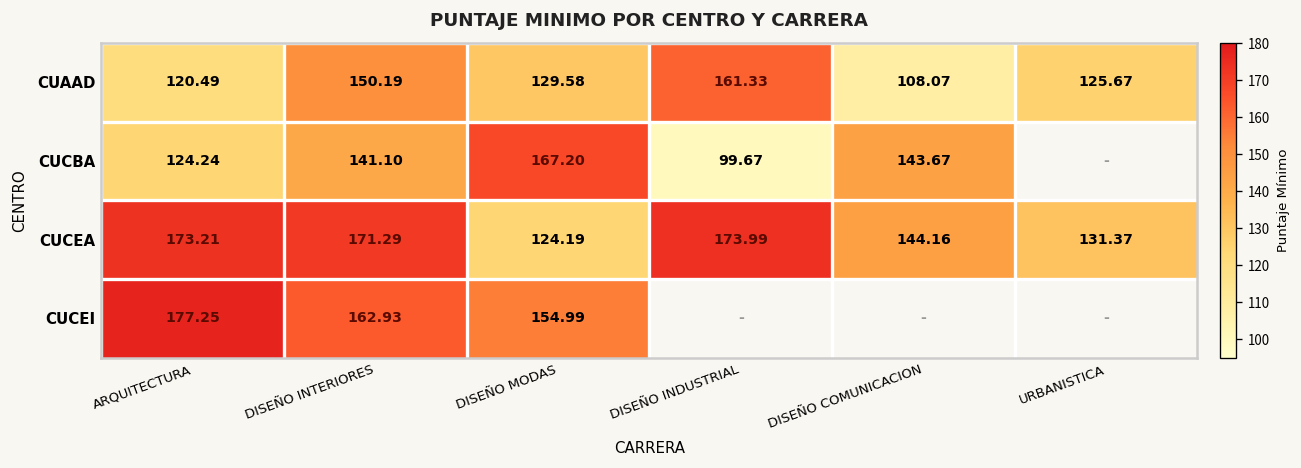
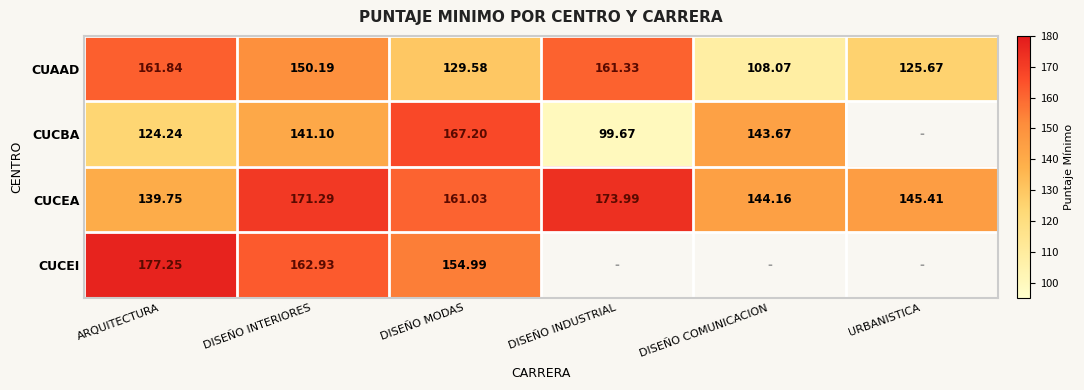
  {
    "CUAAD": {
-     "ARQUITECTURA": 120.49,
+     "ARQUITECTURA": 161.84,
      "DISEÑO INTERIORES": 150.19,
      "DISEÑO MODAS": 129.58,
      "DISEÑO INDUSTRIAL": 161.33,
      "DISEÑO COMUNICACION": 108.07,
      "URBANISTICA": 125.67
    },
    "CUCBA": {
      "ARQUITECTURA": 124.24,
      "DISEÑO INTERIORES": 141.10,
      "DISEÑO MODAS": 167.20,
      "DISEÑO INDUSTRIAL": 99.67,
      "DISEÑO COMUNICACION": 143.67
    },
    "CUCEA": {
-     "ARQUITECTURA": 173.21,
+     "ARQUITECTURA": 139.75,
      "DISEÑO INTERIORES": 171.29,
-     "DISEÑO MODAS": 124.19,
+     "DISEÑO MODAS": 161.03,
      "DISEÑO INDUSTRIAL": 173.99,
      "DISEÑO COMUNICACION": 144.16,
-     "URBANISTICA": 131.37
+     "URBANISTICA": 145.41
    },
    "CUCEI": {
      "ARQUITECTURA": 177.25,
      "DISEÑO INTERIORES": 162.93,
      "DISEÑO MODAS": 154.99
    }
  }
